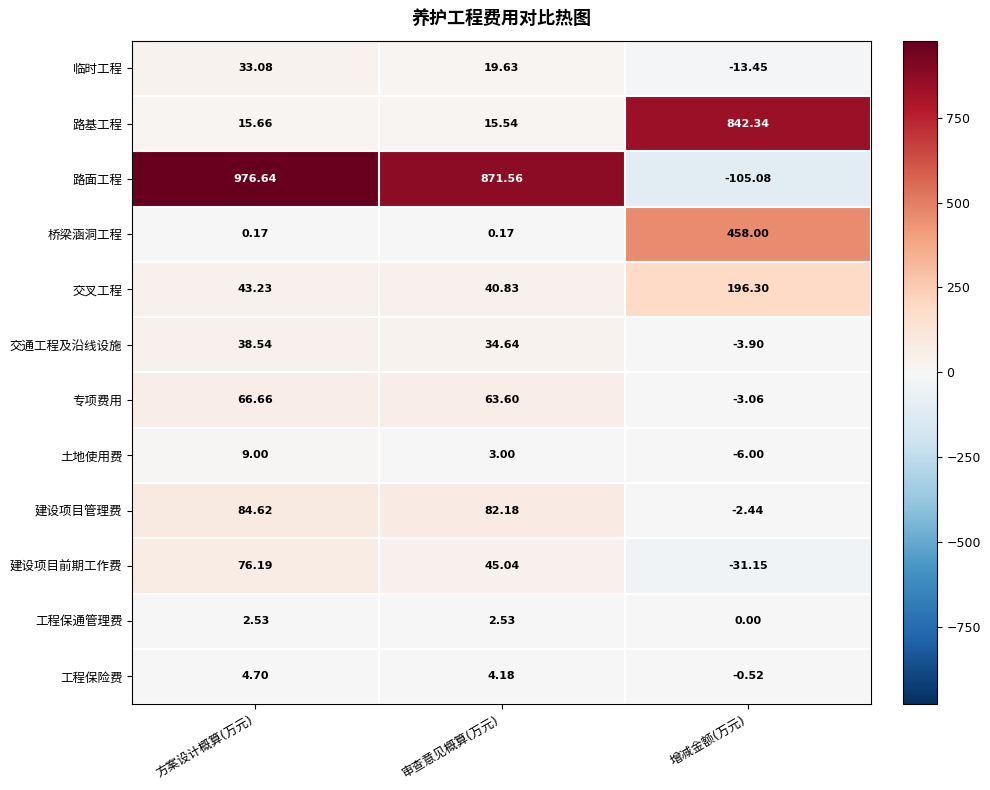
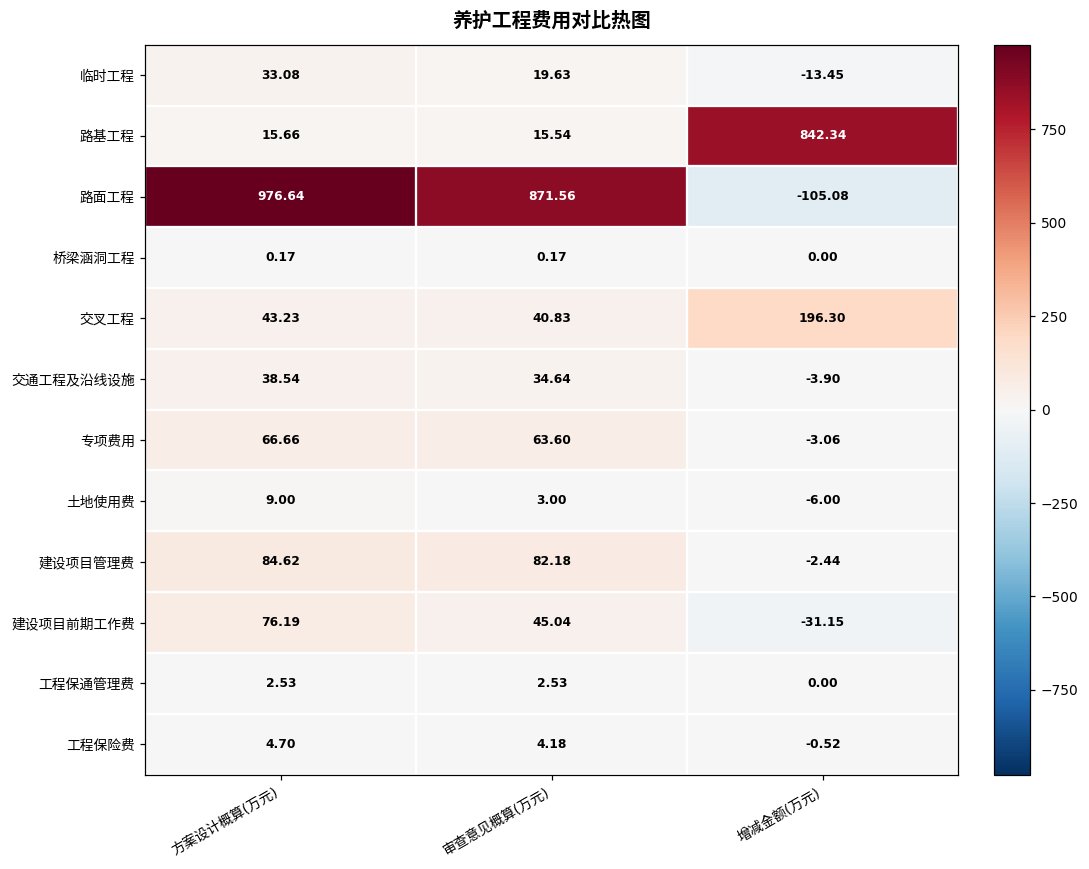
  {
    "临时工程": {
      "方案设计概算(万元)": 33.08,
      "审查意见概算(万元)": 19.63,
      "增减金额(万元)": -13.45
    },
    "路基工程": {
      "方案设计概算(万元)": 15.66,
      "审查意见概算(万元)": 15.54,
      "增减金额(万元)": 842.34
    },
    "路面工程": {
      "方案设计概算(万元)": 976.64,
      "审查意见概算(万元)": 871.56,
      "增减金额(万元)": -105.08
    },
    "桥梁涵洞工程": {
      "方案设计概算(万元)": 0.17,
      "审查意见概算(万元)": 0.17,
-     "增减金额(万元)": 458.00
+     "增减金额(万元)": 0.00
    },
    "交叉工程": {
      "方案设计概算(万元)": 43.23,
      "审查意见概算(万元)": 40.83,
      "增减金额(万元)": 196.30
    },
    "交通工程及沿线设施": {
      "方案设计概算(万元)": 38.54,
      "审查意见概算(万元)": 34.64,
      "增减金额(万元)": -3.90
    },
    "专项费用": {
      "方案设计概算(万元)": 66.66,
      "审查意见概算(万元)": 63.60,
      "增减金额(万元)": -3.06
    },
    "土地使用费": {
      "方案设计概算(万元)": 9.00,
      "审查意见概算(万元)": 3.00,
      "增减金额(万元)": -6.00
    },
    "建设项目管理费": {
      "方案设计概算(万元)": 84.62,
      "审查意见概算(万元)": 82.18,
      "增减金额(万元)": -2.44
    },
    "建设项目前期工作费": {
      "方案设计概算(万元)": 76.19,
      "审查意见概算(万元)": 45.04,
      "增减金额(万元)": -31.15
    },
    "工程保通管理费": {
      "方案设计概算(万元)": 2.53,
      "审查意见概算(万元)": 2.53,
      "增减金额(万元)": 0.00
    },
    "工程保险费": {
      "方案设计概算(万元)": 4.70,
      "审查意见概算(万元)": 4.18,
      "增减金额(万元)": -0.52
    }
  }
